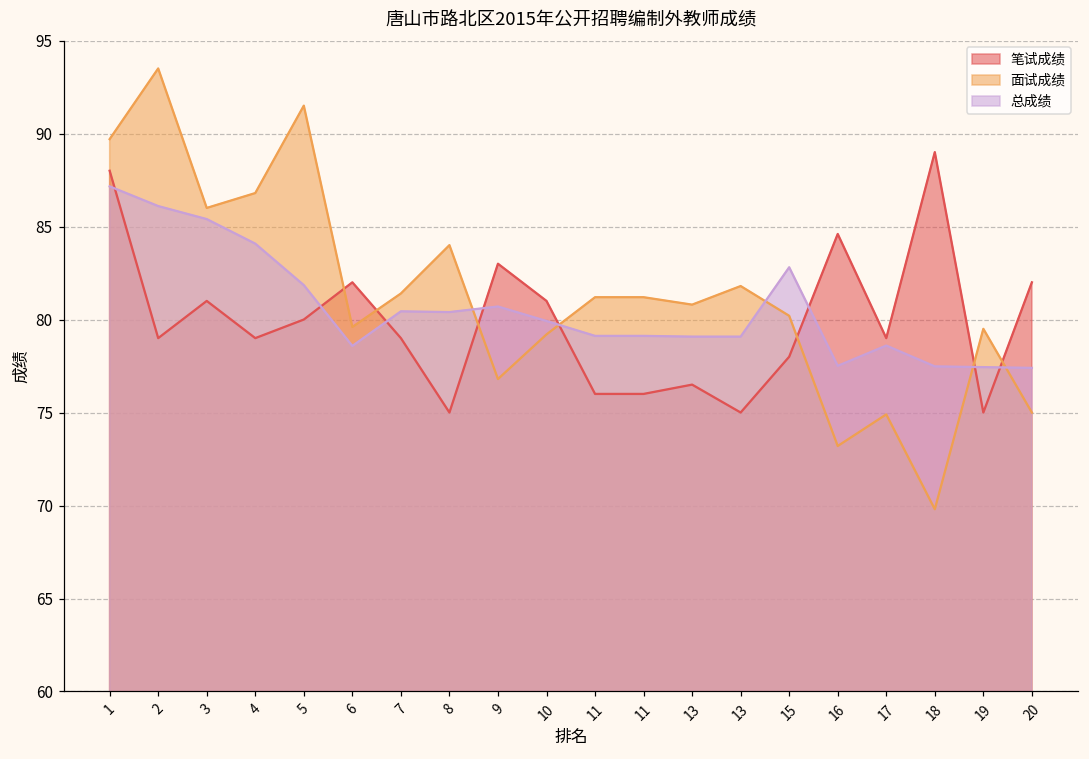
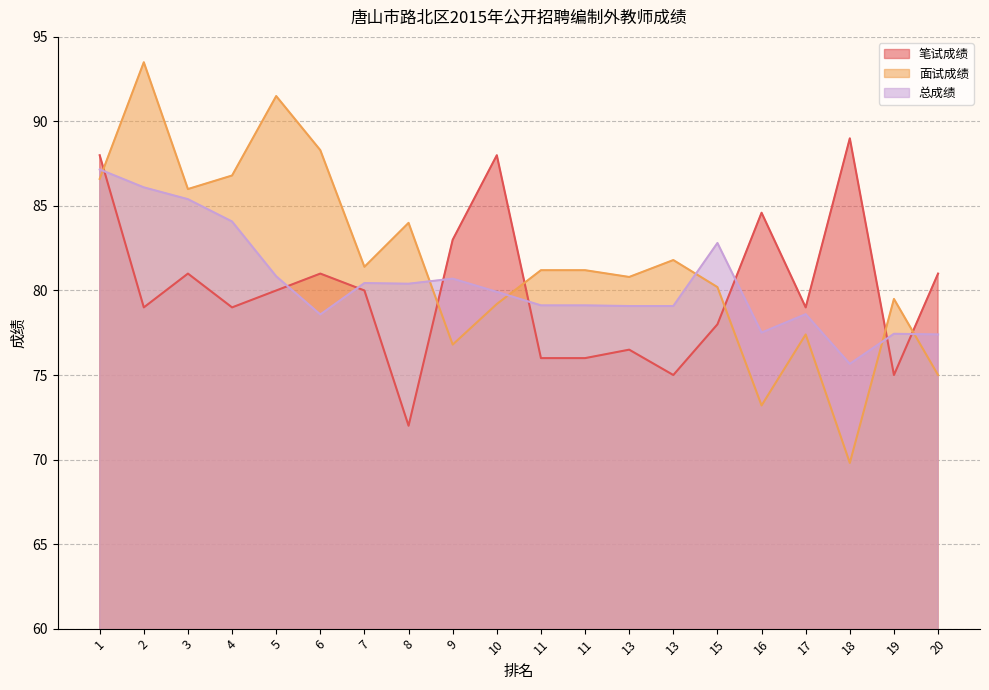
  {
    "笔试成绩": {
      "1": 88,
      "2": 79,
      "3": 81,
      "4": 79,
      "5": 80,
-     "6": 82,
-     "7": 79,
-     "8": 75,
+     "6": 81,
+     "7": 80,
+     "8": 72,
      "9": 83,
-     "10": 81,
+     "10": 88,
      "15": 78,
      "16": 84.6,
      "17": 79,
      "18": 89,
      "19": 75,
-     "20": 82
+     "20": 81
    },
    "面试成绩": {
-     "1": 89.7,
+     "1": 86.6,
      "2": 93.5,
      "3": 86.0,
      "4": 86.8,
      "5": 91.5,
-     "6": 79.6,
+     "6": 88.3,
      "7": 81.4,
      "8": 84.0,
      "9": 76.8,
      "10": 79.2,
      "15": 80.2,
      "16": 73.2,
-     "17": 74.9,
+     "17": 77.4,
      "18": 69.8,
      "19": 79.5,
      "20": 75.0
    },
    "总成绩": {
      "1": 87.2,
      "2": 86.1,
      "3": 85.4,
      "4": 84.1,
-     "5": 81.9,
+     "5": 80.8,
      "6": 78.6,
      "7": 80.4,
      "8": 80.4,
      "9": 80.7,
      "10": 79.9,
      "15": 82.8,
      "16": 77.5,
      "17": 78.6,
-     "18": 77.5,
+     "18": 75.7,
      "19": 77.4,
      "20": 77.4
    }
  }
